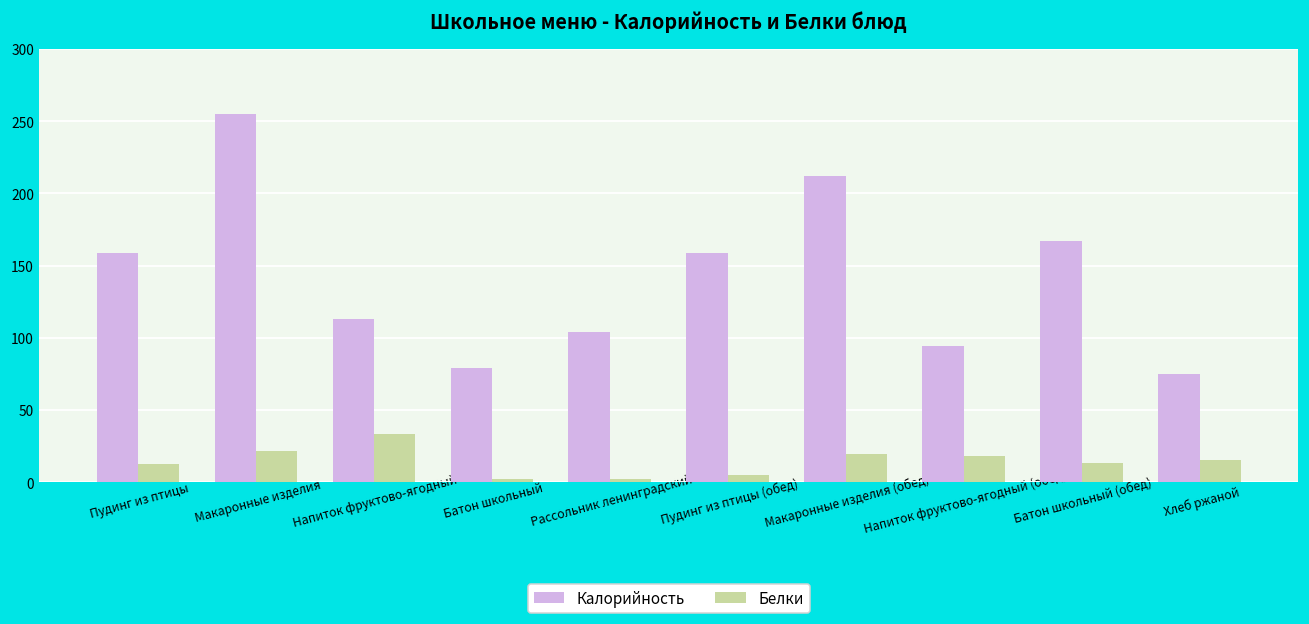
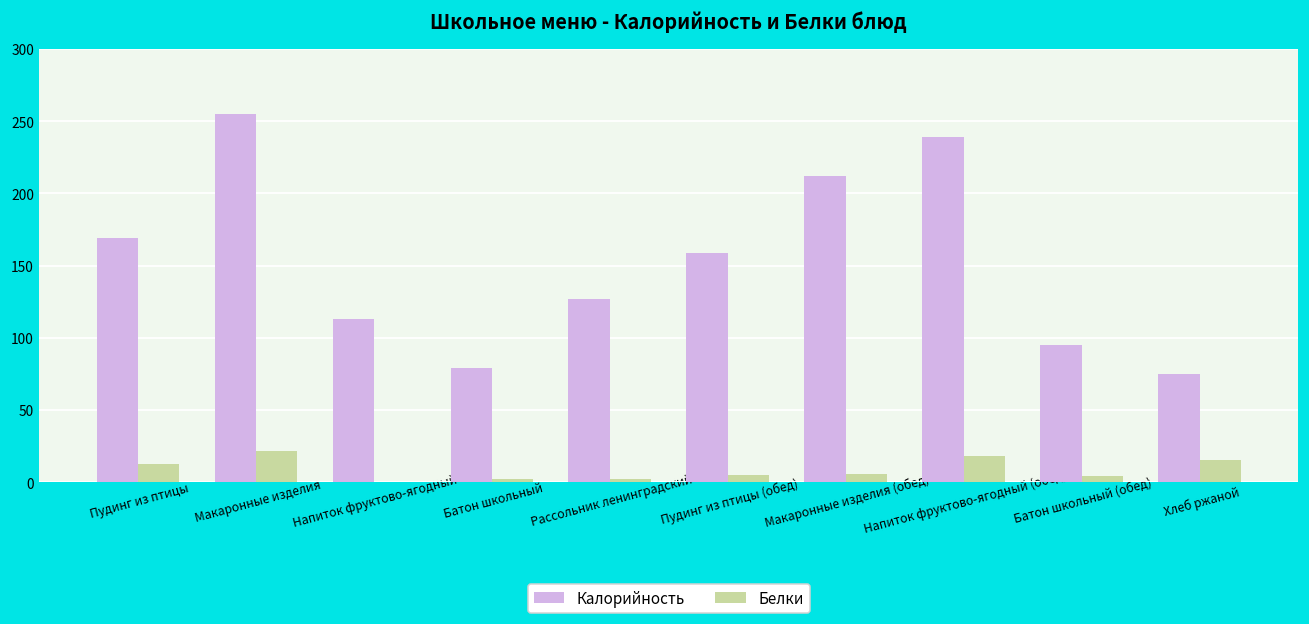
  {
    "Калорийность": {
-     "Пудинг из птицы": 159,
+     "Пудинг из птицы": 169,
      "Макаронные изделия": 255,
      "Напиток фруктово-ягодный": 113,
      "Батон школьный": 79,
-     "Рассольник ленинградский": 104,
+     "Рассольник ленинградский": 127,
      "Пудинг из птицы (обед)": 159,
      "Макаронные изделия (обед)": 212,
-     "Напиток фруктово-ягодный (обед)": 94,
-     "Батон школьный (обед)": 167,
+     "Напиток фруктово-ягодный (обед)": 239,
+     "Батон школьный (обед)": 95,
      "Хлеб ржаной": 75
    },
    "Белки": {
      "Пудинг из птицы": 13,
      "Макаронные изделия": 21,
-     "Напиток фруктово-ягодный": 34,
+     "Напиток фруктово-ягодный": 0,
      "Батон школьный": 2,
      "Рассольник ленинградский": 2,
      "Пудинг из птицы (обед)": 5,
-     "Макаронные изделия (обед)": 19,
+     "Макаронные изделия (обед)": 6,
      "Напиток фруктово-ягодный (обед)": 18,
-     "Батон школьный (обед)": 14,
+     "Батон школьный (обед)": 4,
      "Хлеб ржаной": 15
    }
  }
